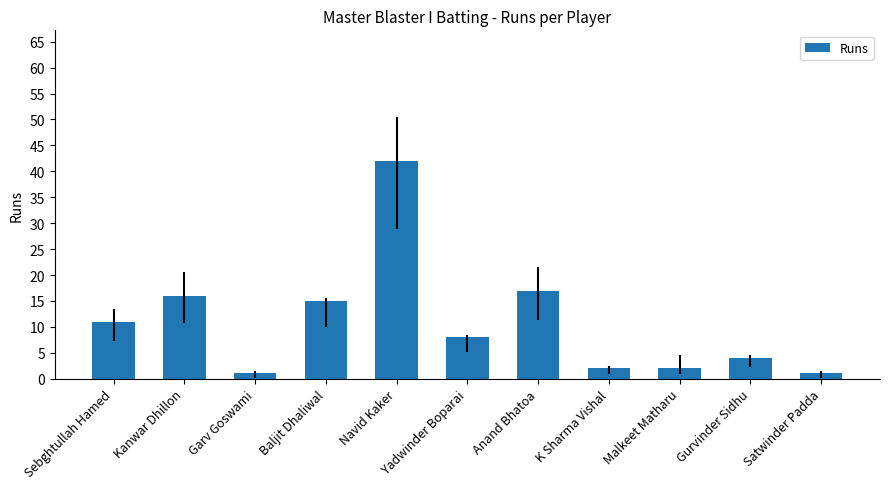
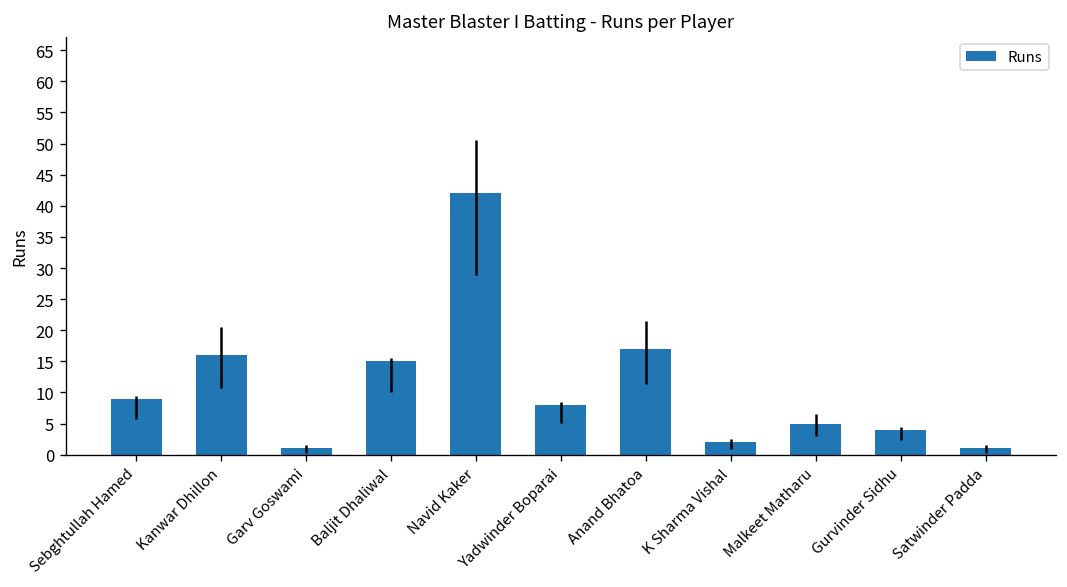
  {
-   "Sebghtullah Hamed": 11,
+   "Sebghtullah Hamed": 9,
    "Kanwar Dhillon": 16,
    "Garv Goswami": 1,
    "Baljit Dhaliwal": 15,
    "Navid Kaker": 42,
    "Yadwinder Boparai": 8,
    "Anand Bhatoa": 17,
    "K Sharma Vishal": 2,
-   "Malkeet Matharu": 2,
+   "Malkeet Matharu": 5,
    "Gurvinder Sidhu": 4,
    "Satwinder Padda": 1
  }
